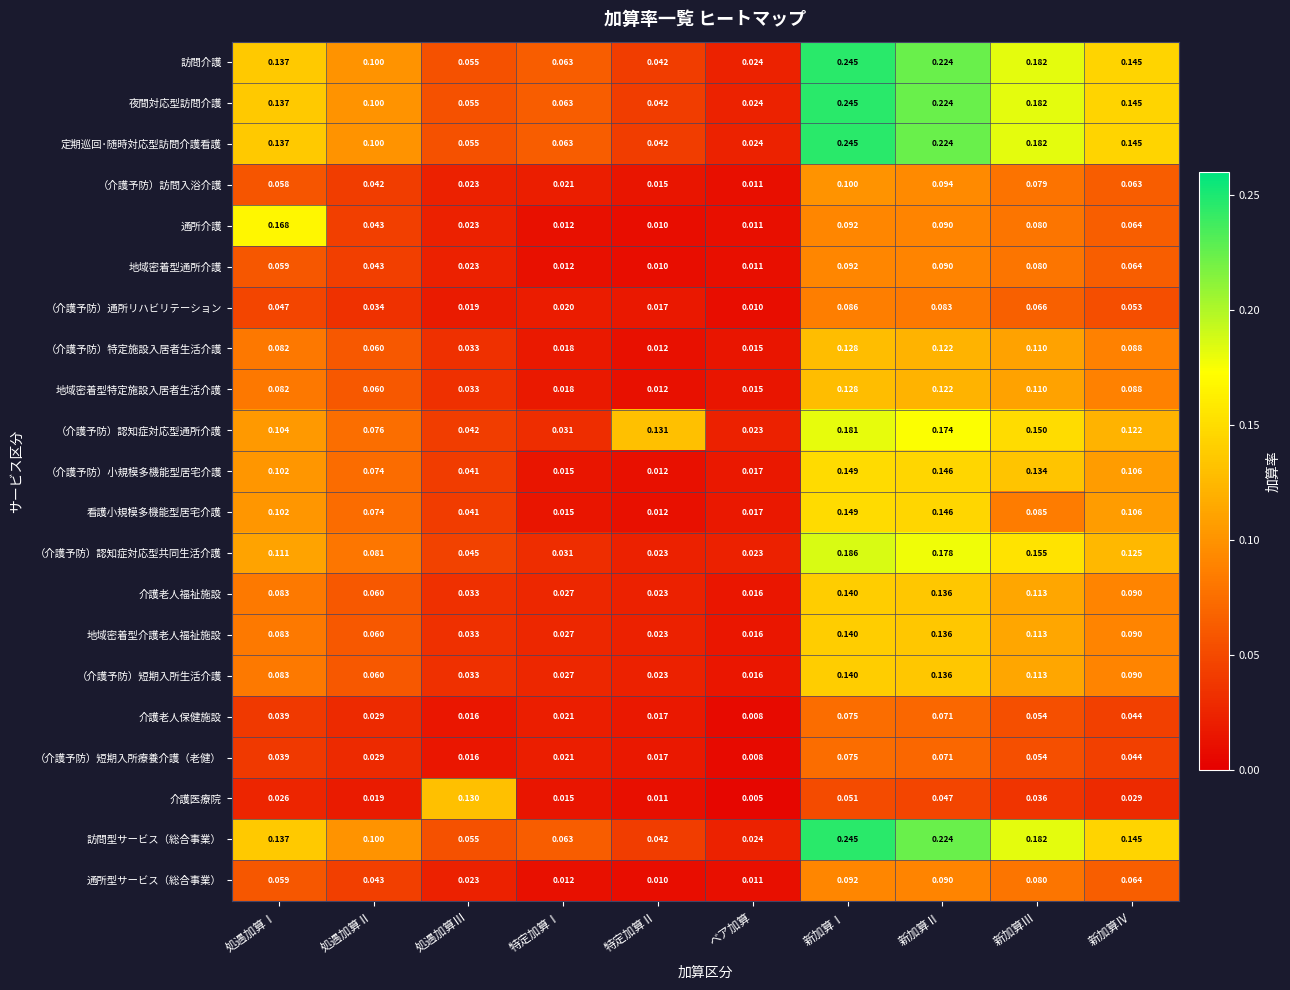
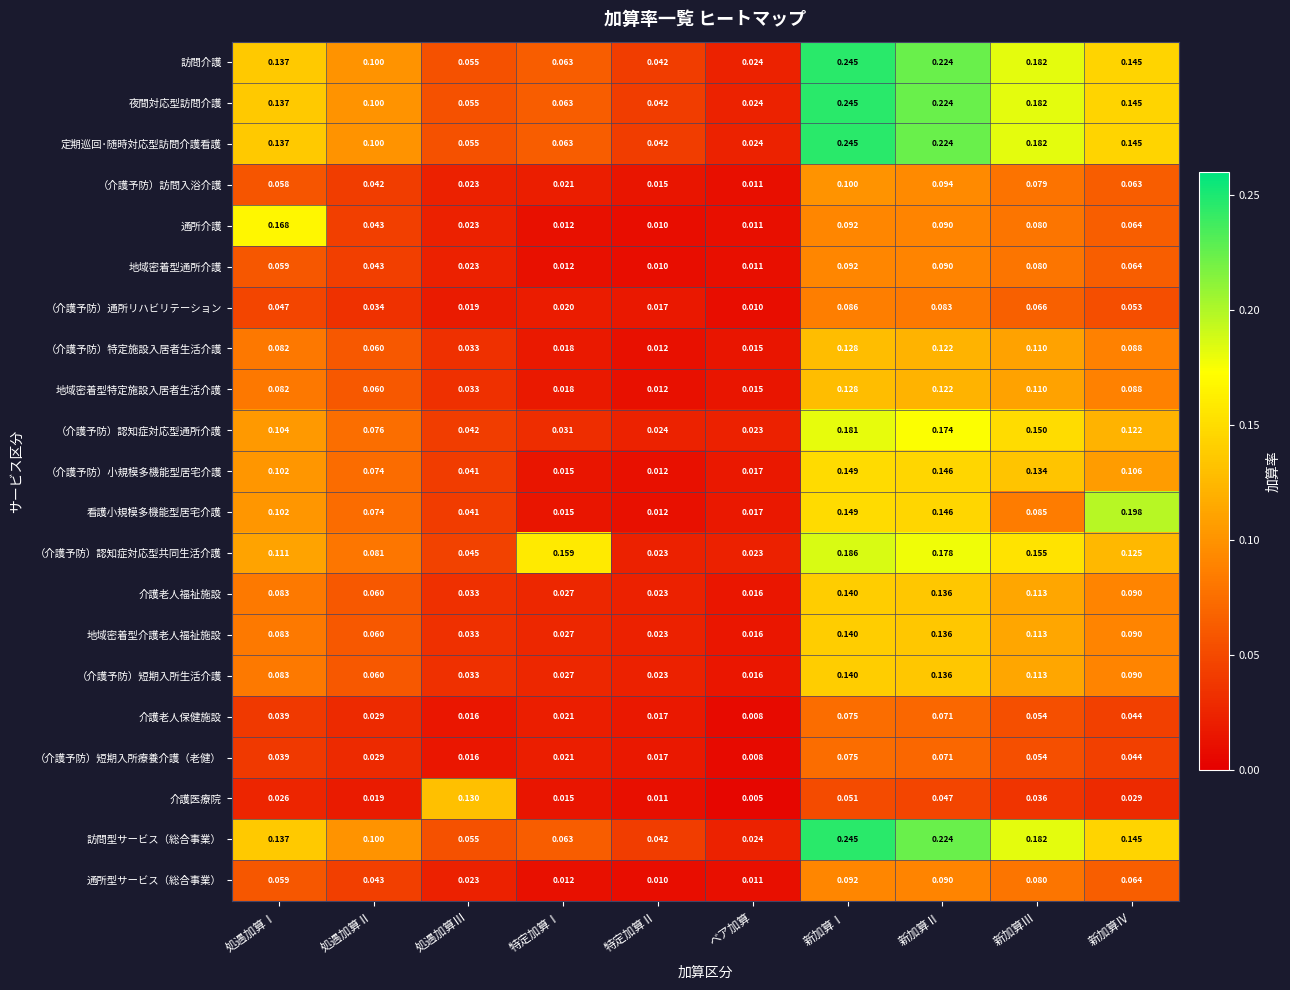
  {
    "（介護予防）認知症対応型通所介護": {
      "処遇加算Ⅰ": 0.104,
      "処遇加算Ⅱ": 0.076,
      "処遇加算Ⅲ": 0.042,
      "特定加算Ⅰ": 0.031,
-     "特定加算Ⅱ": 0.131,
+     "特定加算Ⅱ": 0.024,
      "ベア加算": 0.023,
      "新加算Ⅰ": 0.181,
      "新加算Ⅱ": 0.174,
      "新加算Ⅲ": 0.150,
      "新加算Ⅳ": 0.122
    },
    "看護小規模多機能型居宅介護": {
      "処遇加算Ⅰ": 0.102,
      "処遇加算Ⅱ": 0.074,
      "処遇加算Ⅲ": 0.041,
      "特定加算Ⅰ": 0.015,
      "特定加算Ⅱ": 0.012,
      "ベア加算": 0.017,
      "新加算Ⅰ": 0.149,
      "新加算Ⅱ": 0.146,
      "新加算Ⅲ": 0.085,
-     "新加算Ⅳ": 0.106
+     "新加算Ⅳ": 0.198
    },
    "（介護予防）認知症対応型共同生活介護": {
      "処遇加算Ⅰ": 0.111,
      "処遇加算Ⅱ": 0.081,
      "処遇加算Ⅲ": 0.045,
-     "特定加算Ⅰ": 0.031,
+     "特定加算Ⅰ": 0.159,
      "特定加算Ⅱ": 0.023,
      "ベア加算": 0.023,
      "新加算Ⅰ": 0.186,
      "新加算Ⅱ": 0.178,
      "新加算Ⅲ": 0.155,
      "新加算Ⅳ": 0.125
    }
  }
